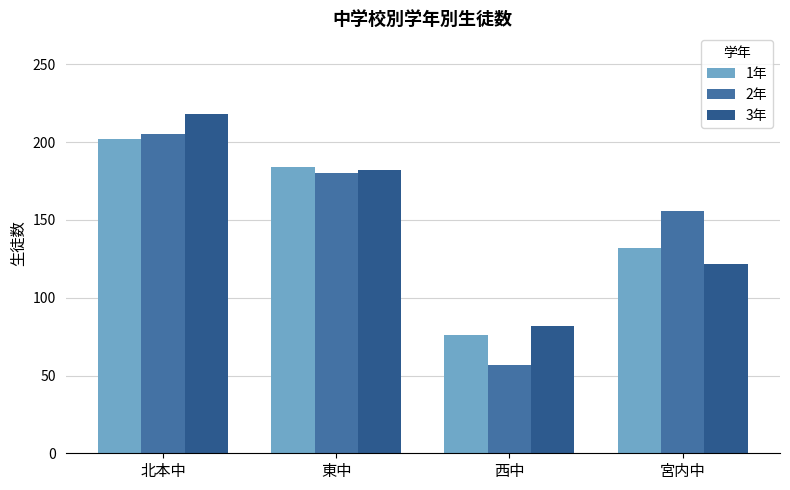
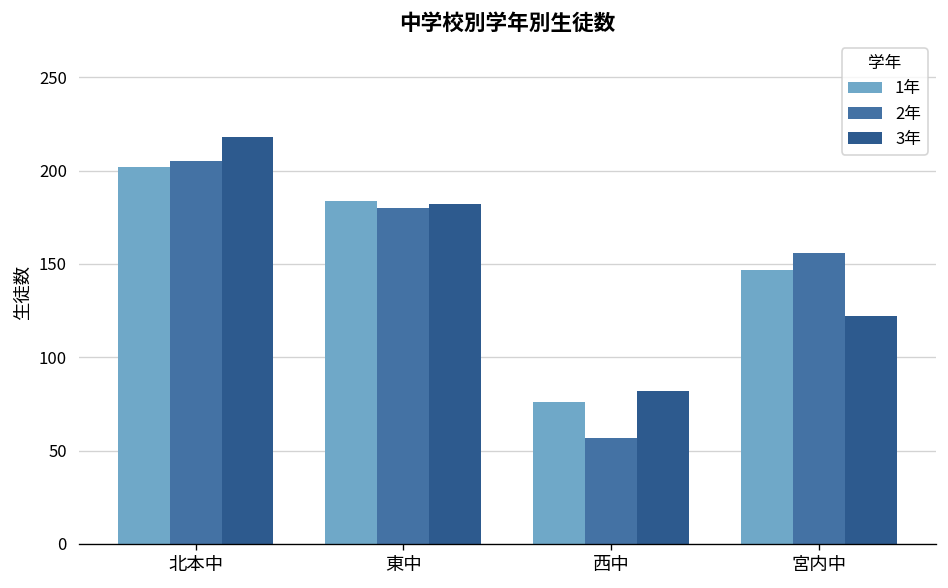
  {
    "1年": {
      "北本中": 202,
      "東中": 184,
      "西中": 76,
-     "宮内中": 132
+     "宮内中": 147
    }
  }
